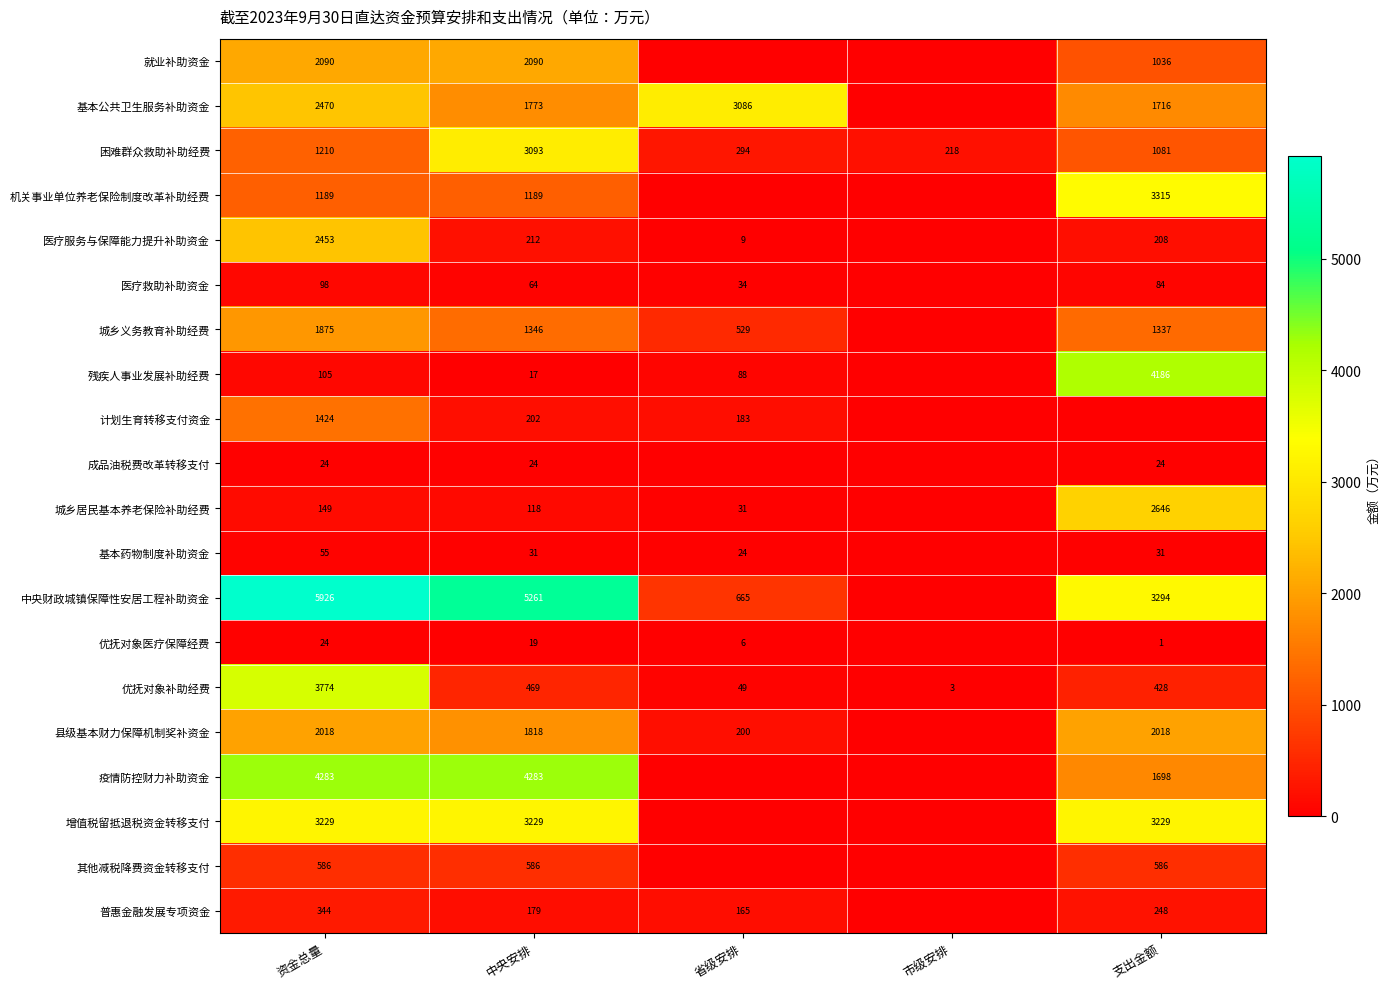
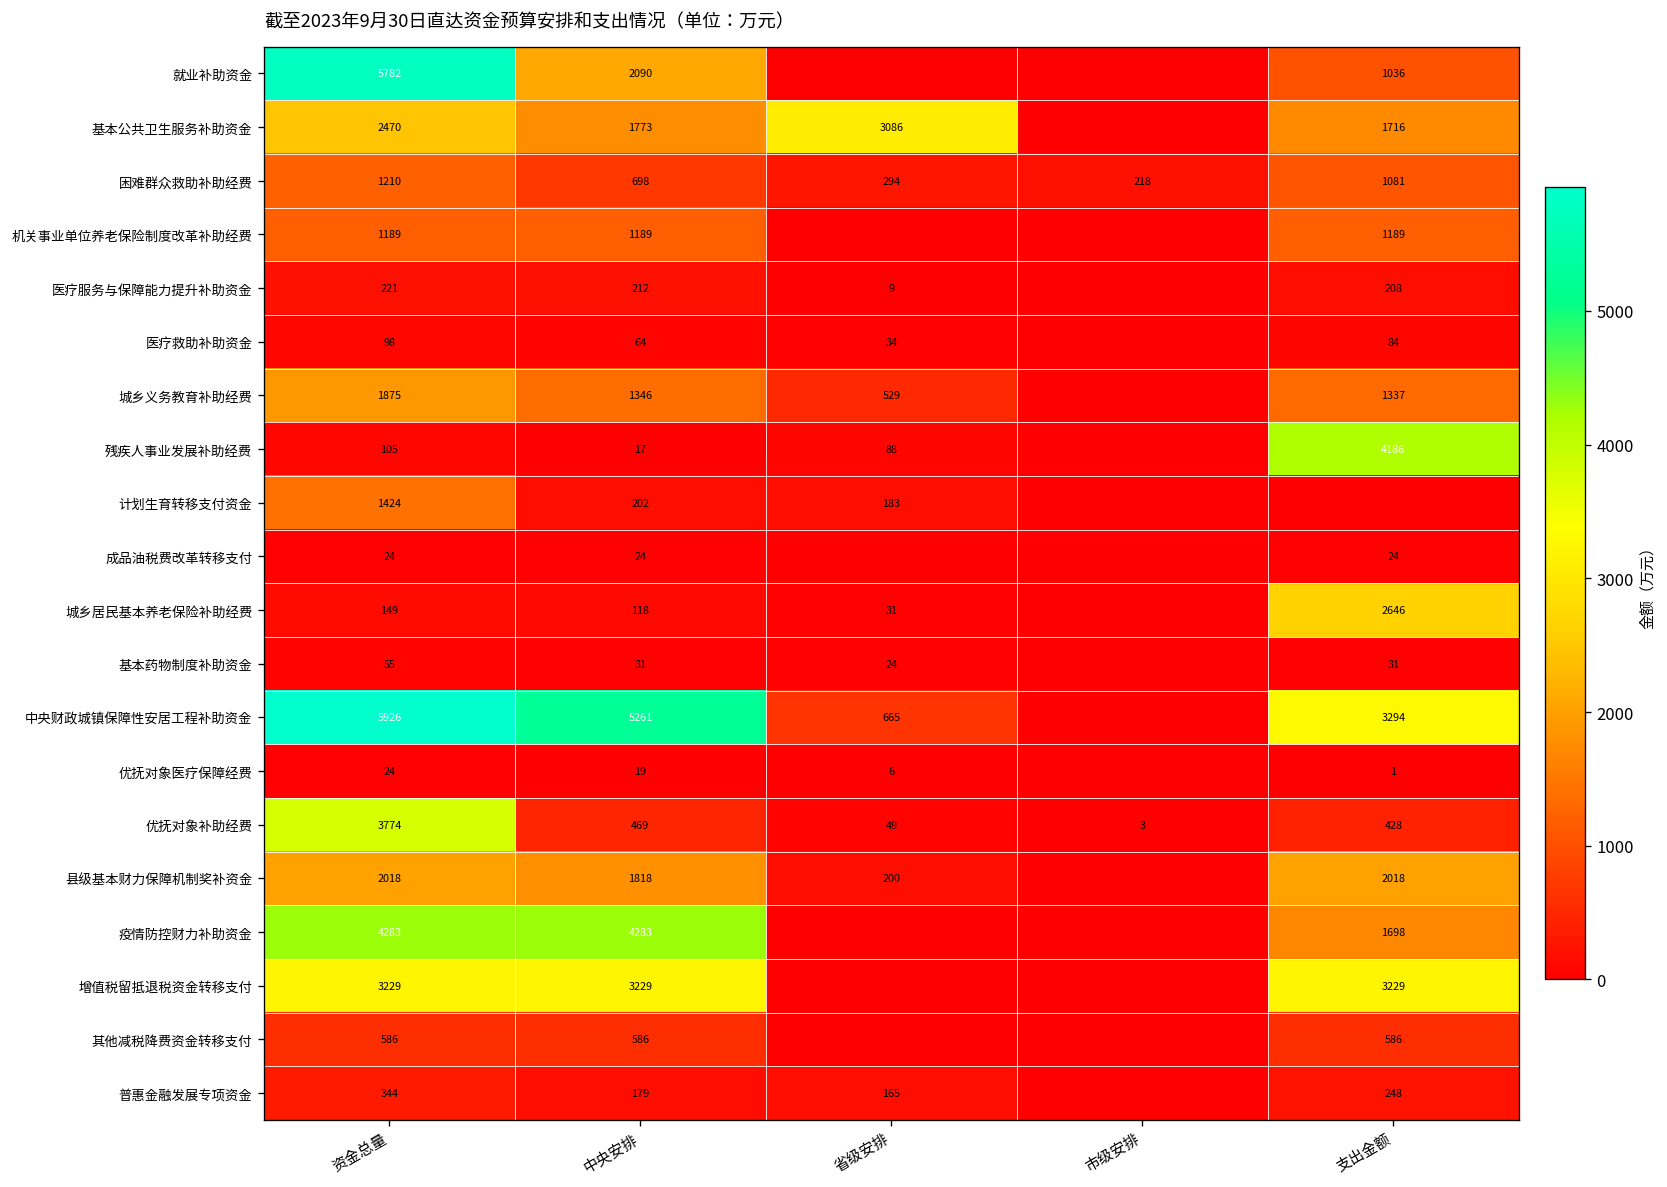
  {
    "就业补助资金": {
-     "资金总量": 2090,
+     "资金总量": 5782,
      "中央安排": 2090,
      "支出金额": 1036
    },
    "基本公共卫生服务补助资金": {
      "资金总量": 2470,
      "中央安排": 1773,
      "省级安排": 3086,
      "支出金额": 1716
    },
    "困难群众救助补助经费": {
      "资金总量": 1210,
-     "中央安排": 3093,
+     "中央安排": 698,
      "省级安排": 294,
      "市级安排": 218,
      "支出金额": 1081
    },
    "机关事业单位养老保险制度改革补助经费": {
      "资金总量": 1189,
      "中央安排": 1189,
-     "支出金额": 3315
+     "支出金额": 1189
    },
    "医疗服务与保障能力提升补助资金": {
-     "资金总量": 2453,
+     "资金总量": 221,
      "中央安排": 212,
      "省级安排": 9,
      "支出金额": 208
    },
    "医疗救助补助资金": {
      "资金总量": 98,
      "中央安排": 64,
      "省级安排": 34,
      "支出金额": 84
    },
    "城乡义务教育补助经费": {
      "资金总量": 1875,
      "中央安排": 1346,
      "省级安排": 529,
      "支出金额": 1337
    },
    "残疾人事业发展补助经费": {
      "资金总量": 105,
      "中央安排": 17,
      "省级安排": 88,
      "支出金额": 4186
    },
    "计划生育转移支付资金": {
      "资金总量": 1424,
      "中央安排": 202,
      "省级安排": 183
    },
    "成品油税费改革转移支付": {
      "资金总量": 24,
      "中央安排": 24,
      "支出金额": 24
    },
    "城乡居民基本养老保险补助经费": {
      "资金总量": 149,
      "中央安排": 118,
      "省级安排": 31,
      "支出金额": 2646
    },
    "基本药物制度补助资金": {
      "资金总量": 55,
      "中央安排": 31,
      "省级安排": 24,
      "支出金额": 31
    },
    "中央财政城镇保障性安居工程补助资金": {
      "资金总量": 5926,
      "中央安排": 5261,
      "省级安排": 665,
      "支出金额": 3294
    },
    "优抚对象医疗保障经费": {
      "资金总量": 24,
      "中央安排": 19,
      "省级安排": 6,
      "支出金额": 1
    },
    "优抚对象补助经费": {
      "资金总量": 3774,
      "中央安排": 469,
      "省级安排": 49,
      "市级安排": 3,
      "支出金额": 428
    },
    "县级基本财力保障机制奖补资金": {
      "资金总量": 2018,
      "中央安排": 1818,
      "省级安排": 200,
      "支出金额": 2018
    },
    "疫情防控财力补助资金": {
      "资金总量": 4283,
      "中央安排": 4283,
      "支出金额": 1698
    },
    "增值税留抵退税资金转移支付": {
      "资金总量": 3229,
      "中央安排": 3229,
      "支出金额": 3229
    },
    "其他减税降费资金转移支付": {
      "资金总量": 586,
      "中央安排": 586,
      "支出金额": 586
    },
    "普惠金融发展专项资金": {
      "资金总量": 344,
      "中央安排": 179,
      "省级安排": 165,
      "支出金额": 248
    }
  }
